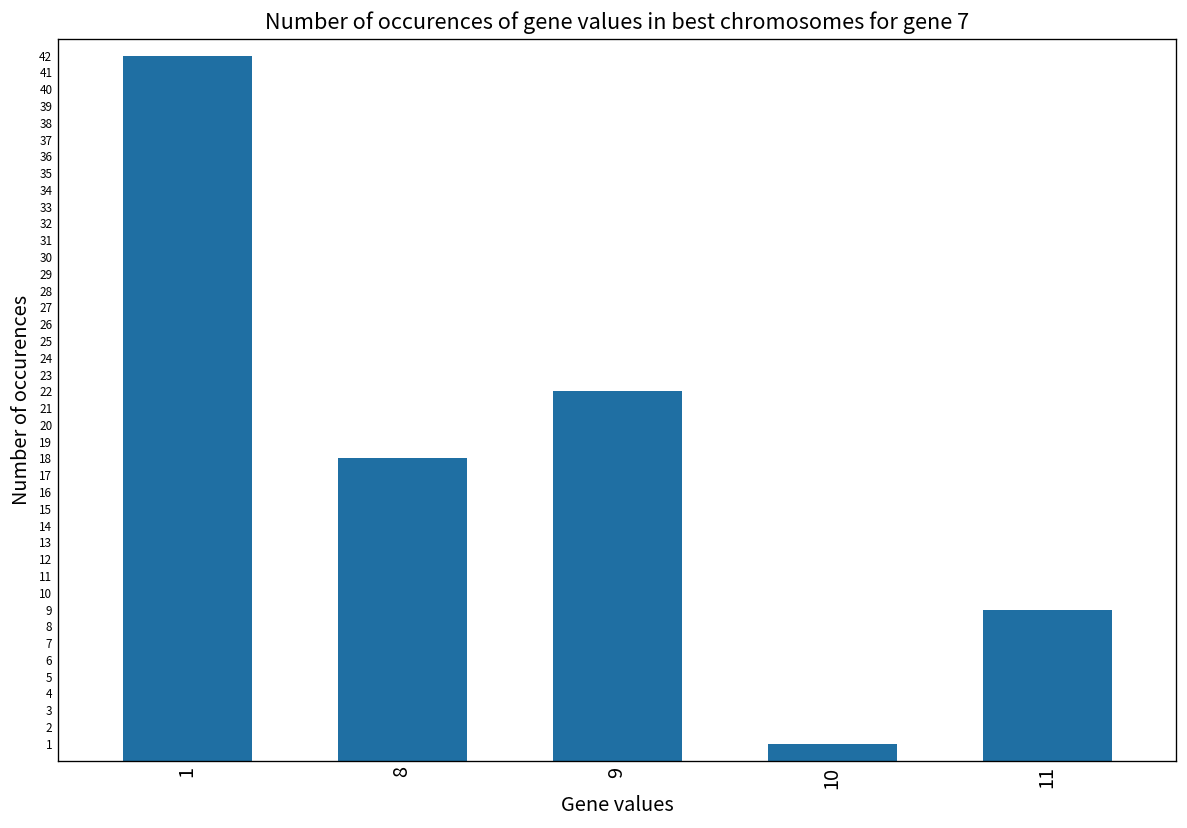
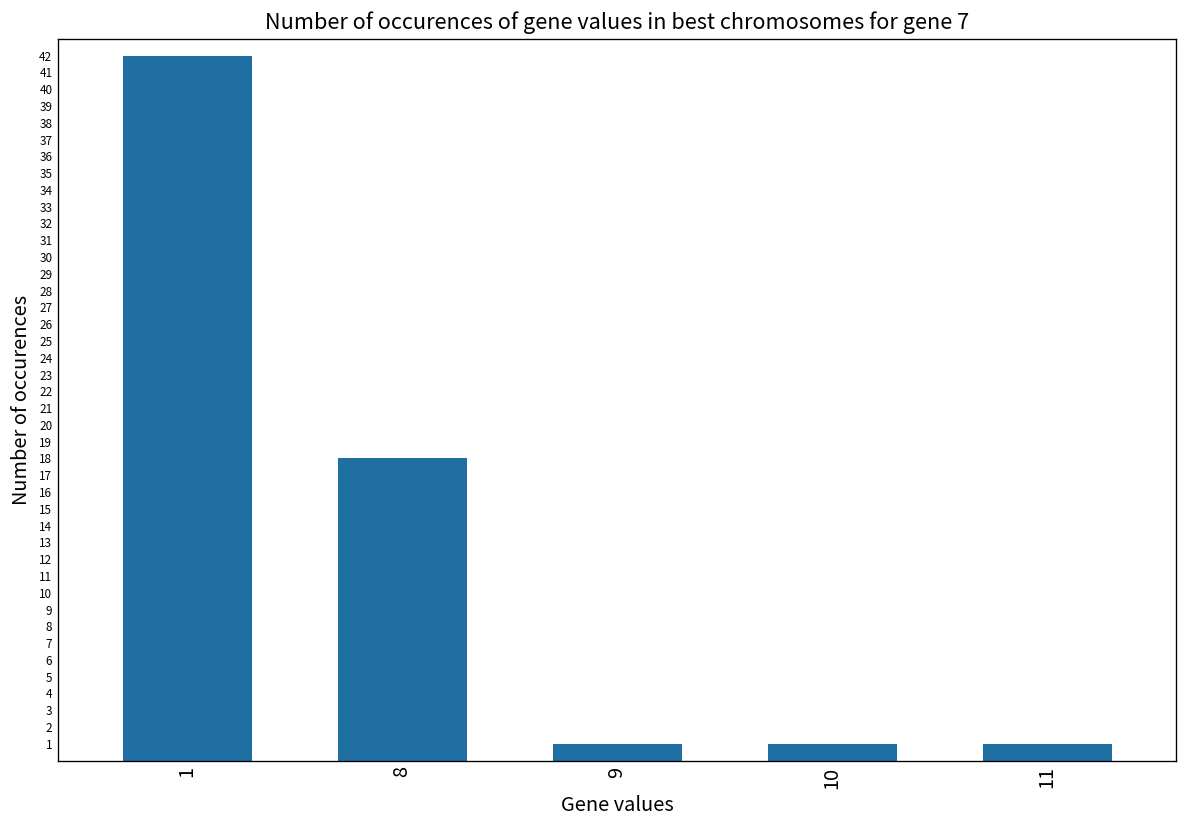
  {
    "1": 42,
    "8": 18,
-   "9": 22,
+   "9": 1,
    "10": 1,
-   "11": 9
+   "11": 1
  }
